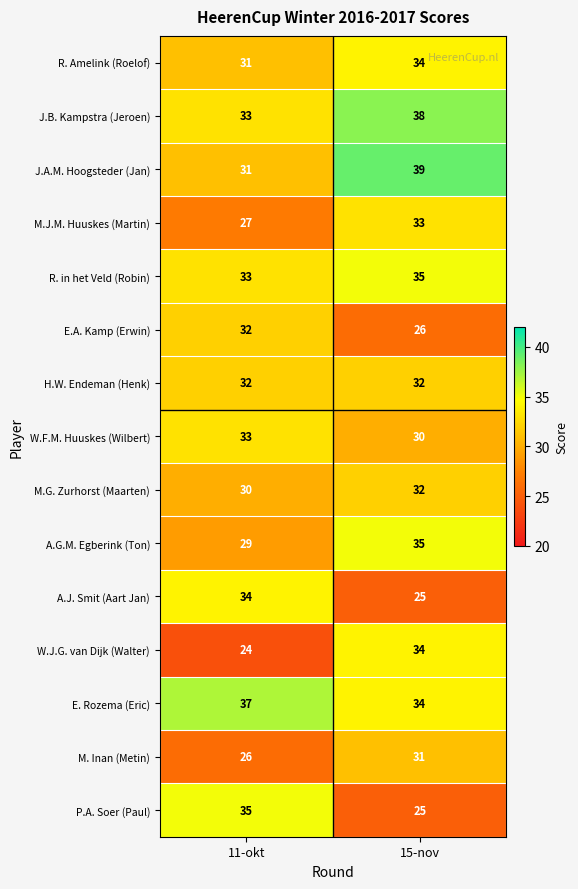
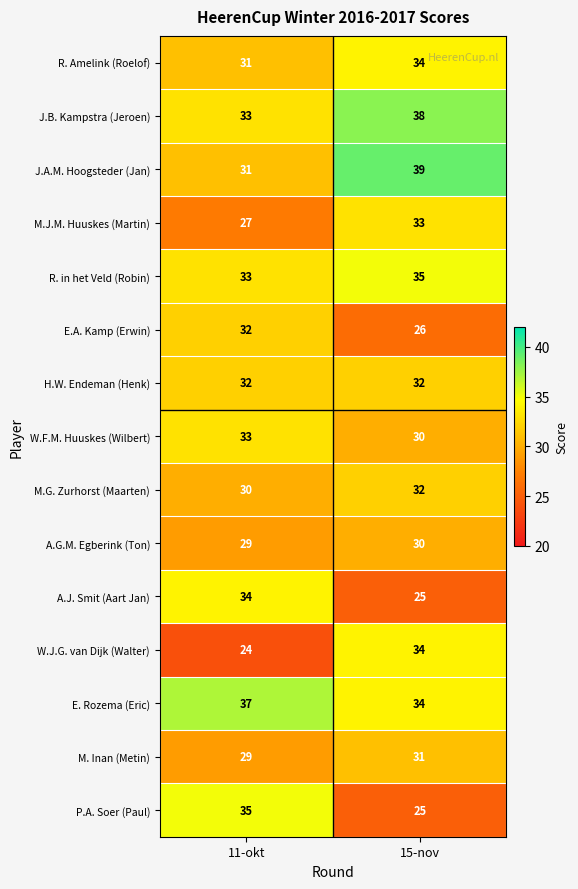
  {
    "R. Amelink (Roelof)": {
      "11-okt": 31
    },
    "J.B. Kampstra (Jeroen)": {
      "11-okt": 33,
      "15-nov": 38
    },
    "J.A.M. Hoogsteder (Jan)": {
      "11-okt": 31,
      "15-nov": 39
    },
    "M.J.M. Huuskes (Martin)": {
      "11-okt": 27,
      "15-nov": 33
    },
    "R. in het Veld (Robin)": {
      "11-okt": 33,
      "15-nov": 35
    },
    "E.A. Kamp (Erwin)": {
      "11-okt": 32,
      "15-nov": 26
    },
    "H.W. Endeman (Henk)": {
      "11-okt": 32,
      "15-nov": 32
    },
    "W.F.M. Huuskes (Wilbert)": {
      "11-okt": 33,
      "15-nov": 30
    },
    "M.G. Zurhorst (Maarten)": {
      "11-okt": 30,
      "15-nov": 32
    },
    "A.G.M. Egberink (Ton)": {
      "11-okt": 29,
-     "15-nov": 35
+     "15-nov": 30
    },
    "A.J. Smit (Aart Jan)": {
      "11-okt": 34,
      "15-nov": 25
    },
    "W.J.G. van Dijk (Walter)": {
      "11-okt": 24,
      "15-nov": 34
    },
    "E. Rozema (Eric)": {
      "11-okt": 37,
      "15-nov": 34
    },
    "M. Inan (Metin)": {
-     "11-okt": 26,
+     "11-okt": 29,
      "15-nov": 31
    },
    "P.A. Soer (Paul)": {
      "11-okt": 35,
      "15-nov": 25
    }
  }
